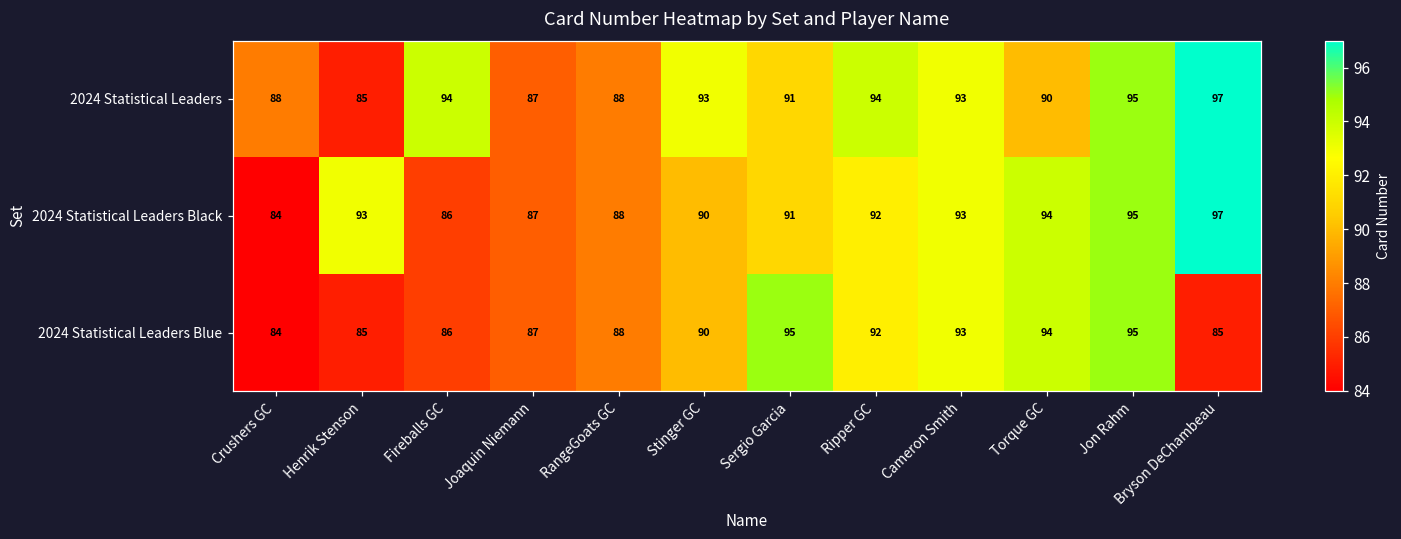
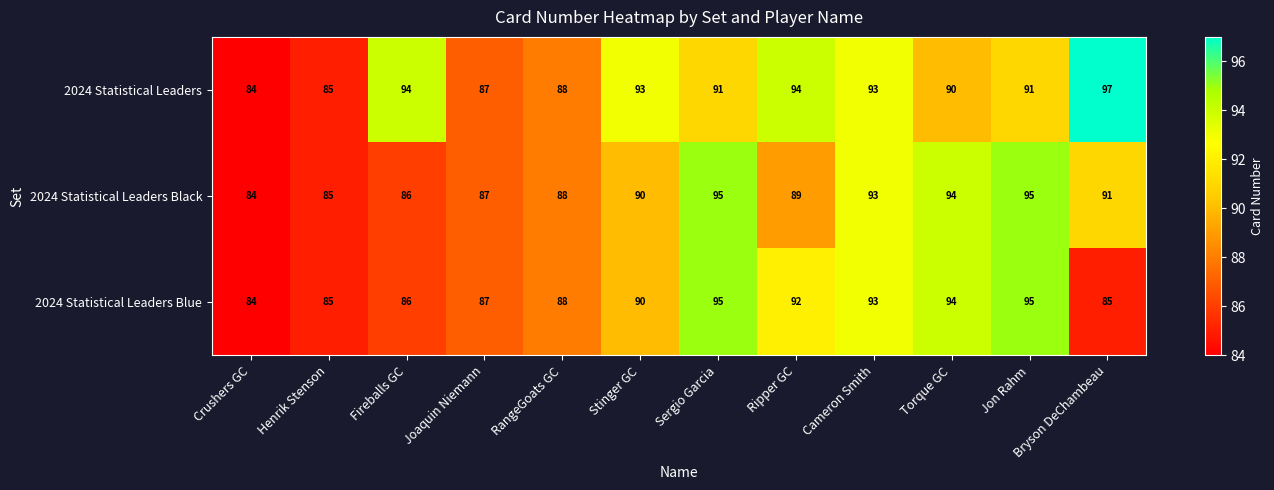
  {
    "2024 Statistical Leaders": {
-     "Crushers GC": 88,
+     "Crushers GC": 84,
      "Henrik Stenson": 85,
      "Fireballs GC": 94,
      "Joaquin Niemann": 87,
      "RangeGoats GC": 88,
      "Stinger GC": 93,
      "Sergio Garcia": 91,
      "Ripper GC": 94,
      "Cameron Smith": 93,
      "Torque GC": 90,
-     "Jon Rahm": 95,
+     "Jon Rahm": 91,
      "Bryson DeChambeau": 97
    },
    "2024 Statistical Leaders Black": {
      "Crushers GC": 84,
-     "Henrik Stenson": 93,
+     "Henrik Stenson": 85,
      "Fireballs GC": 86,
      "Joaquin Niemann": 87,
      "RangeGoats GC": 88,
      "Stinger GC": 90,
-     "Sergio Garcia": 91,
-     "Ripper GC": 92,
+     "Sergio Garcia": 95,
+     "Ripper GC": 89,
      "Cameron Smith": 93,
      "Torque GC": 94,
      "Jon Rahm": 95,
-     "Bryson DeChambeau": 97
+     "Bryson DeChambeau": 91
    },
    "2024 Statistical Leaders Blue": {
      "Crushers GC": 84,
      "Henrik Stenson": 85,
      "Fireballs GC": 86,
      "Joaquin Niemann": 87,
      "RangeGoats GC": 88,
      "Stinger GC": 90,
      "Sergio Garcia": 95,
      "Ripper GC": 92,
      "Cameron Smith": 93,
      "Torque GC": 94,
      "Jon Rahm": 95,
      "Bryson DeChambeau": 85
    }
  }
